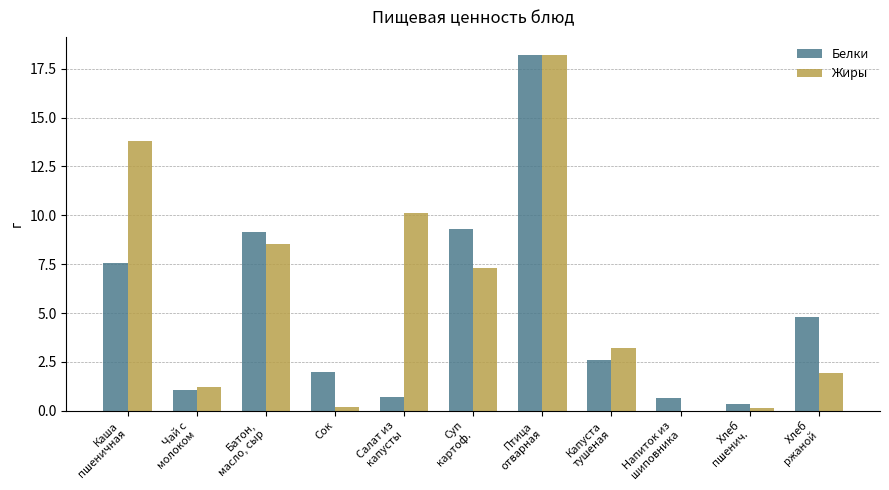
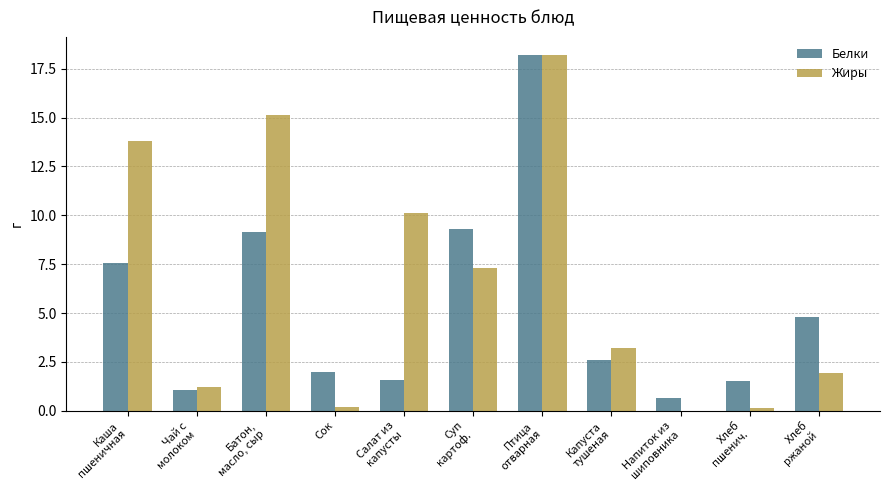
  {
    "Белки": {
      "Каша пшеничная": 7.6,
      "Чай с молоком": 1.1,
      "Батон, масло, сыр": 9.1,
      "Сок": 2.0,
-     "Салат из капусты": 0.7,
+     "Салат из капусты": 1.6,
      "Суп картоф.": 9.3,
      "Птица отварная": 18.2,
      "Капуста тушеная": 2.6,
      "Напиток из шиповника": 0.7,
-     "Хлеб пшенич.": 0.4,
+     "Хлеб пшенич.": 1.5,
      "Хлеб ржаной": 4.8
    },
    "Жиры": {
      "Каша пшеничная": 13.8,
      "Чай с молоком": 1.2,
-     "Батон, масло, сыр": 8.6,
+     "Батон, масло, сыр": 15.1,
      "Сок": 0.2,
      "Салат из капусты": 10.1,
      "Суп картоф.": 7.3,
      "Птица отварная": 18.2,
      "Капуста тушеная": 3.2,
      "Напиток из шиповника": 0.0,
      "Хлеб пшенич.": 0.2,
      "Хлеб ржаной": 1.9
    }
  }
